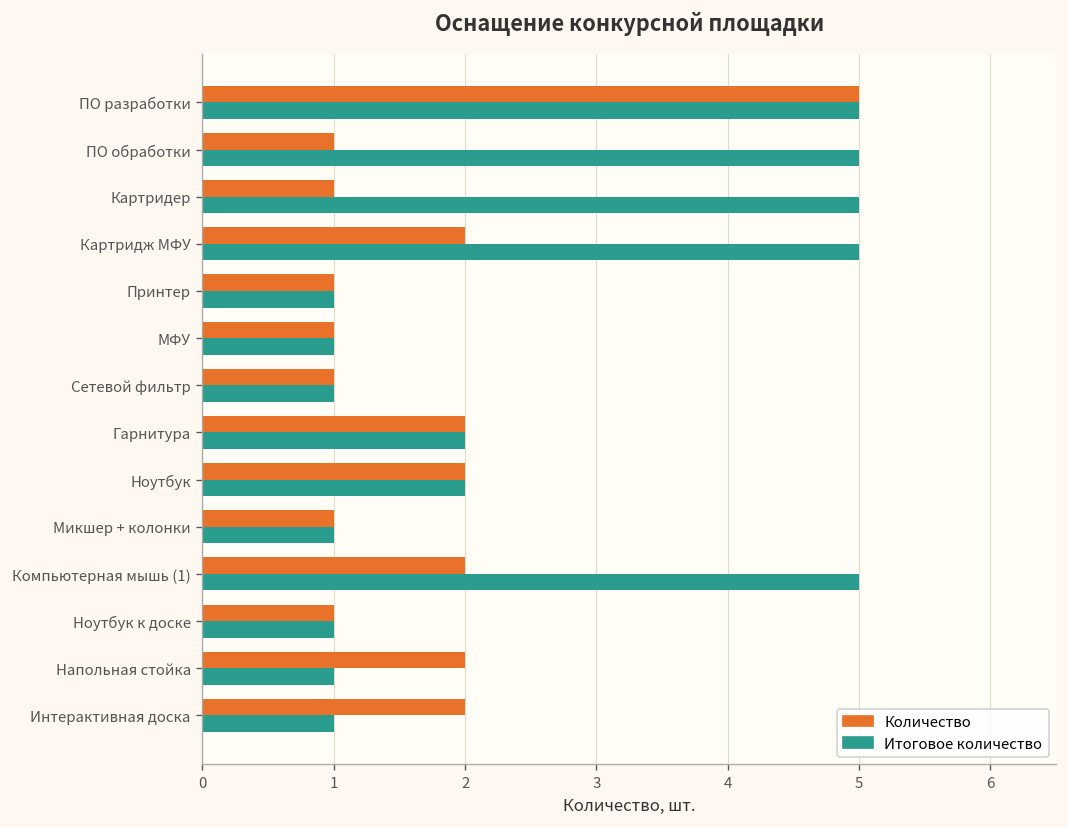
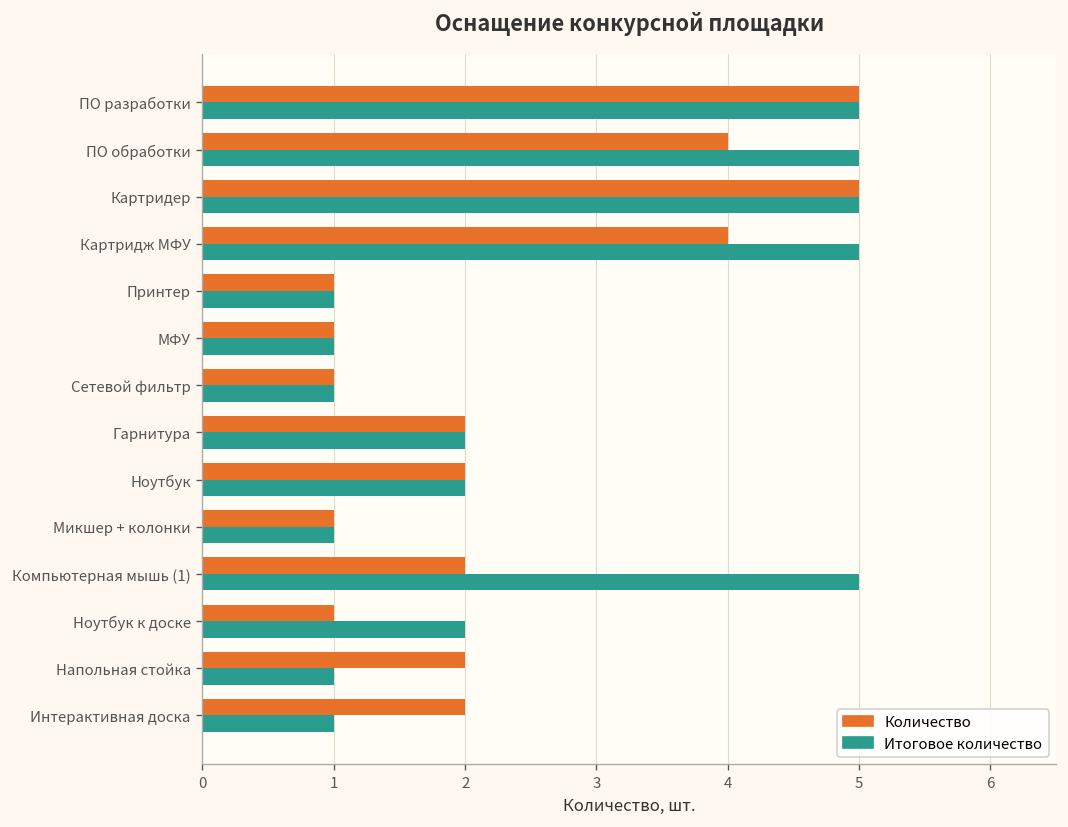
  {
    "Количество": {
      "ПО разработки": 5,
-     "ПО обработки": 1,
-     "Картридер": 1,
-     "Картридж МФУ": 2,
+     "ПО обработки": 4,
+     "Картридер": 5,
+     "Картридж МФУ": 4,
      "Принтер": 1,
      "МФУ": 1,
      "Сетевой фильтр": 1,
      "Гарнитура": 2,
      "Ноутбук": 2,
      "Микшер + колонки": 1,
      "Компьютерная мышь (1)": 2,
      "Ноутбук к доске": 1,
      "Напольная стойка": 2,
      "Интерактивная доска": 2
    },
    "Итоговое количество": {
      "ПО разработки": 5,
      "ПО обработки": 5,
      "Картридер": 5,
      "Картридж МФУ": 5,
      "Принтер": 1,
      "МФУ": 1,
      "Сетевой фильтр": 1,
      "Гарнитура": 2,
      "Ноутбук": 2,
      "Микшер + колонки": 1,
      "Компьютерная мышь (1)": 5,
-     "Ноутбук к доске": 1,
+     "Ноутбук к доске": 2,
      "Напольная стойка": 1,
      "Интерактивная доска": 1
    }
  }
